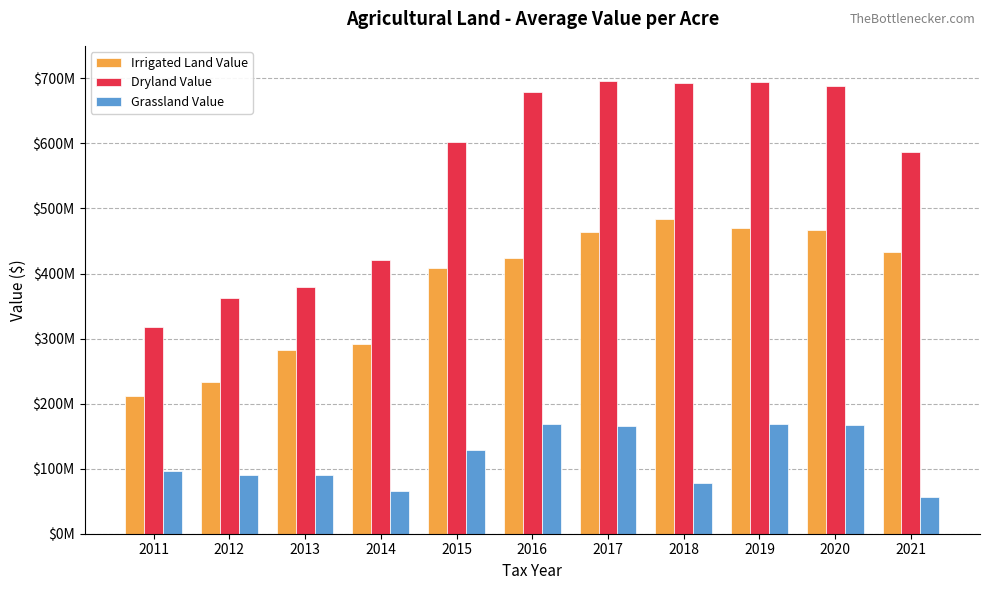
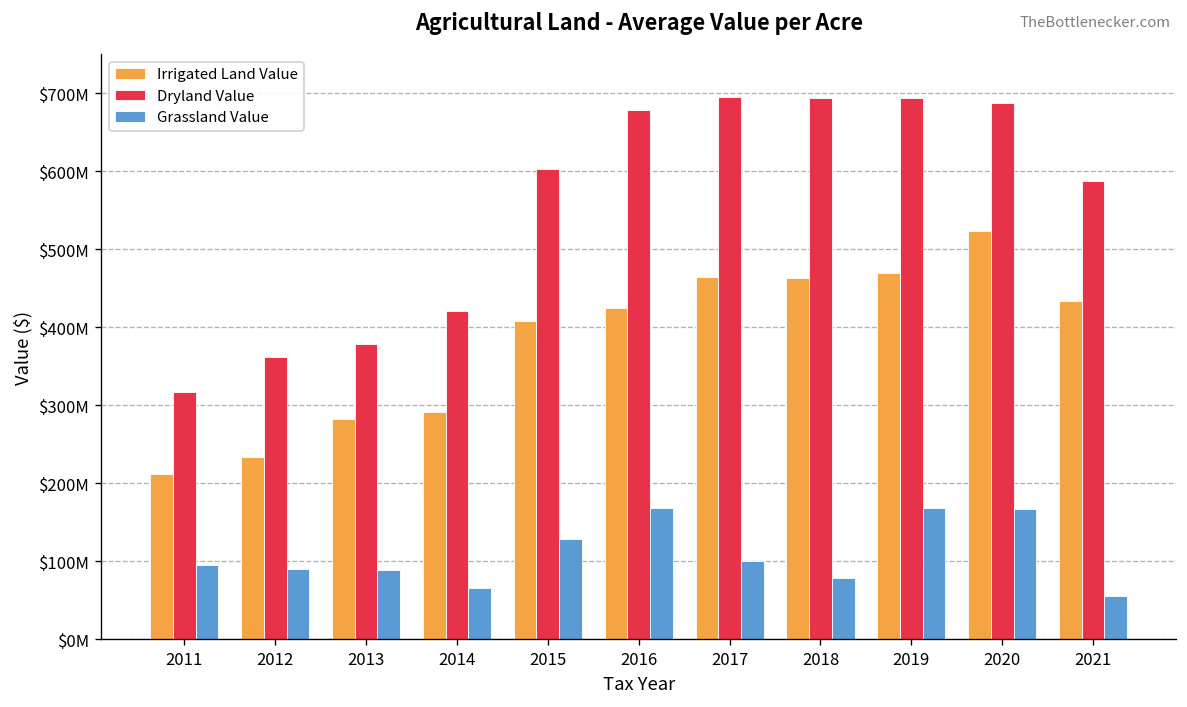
  {
    "Irrigated Land Value": {
      "2011": "$210000000",
      "2012": "$230000000",
      "2013": "$280000000",
      "2014": "$290000000",
      "2015": "$410000000",
      "2016": "$420000000",
      "2017": "$460000000",
-     "2018": "$480000000",
+     "2018": "$460000000",
      "2019": "$470000000",
-     "2020": "$470000000",
+     "2020": "$520000000",
      "2021": "$430000000"
    },
    "Dryland Value": {
      "2011": "$320000000",
      "2012": "$360000000",
      "2013": "$380000000",
      "2014": "$420000000",
      "2015": "$600000000",
      "2016": "$680000000",
      "2017": "$700000000",
      "2018": "$690000000",
      "2019": "$690000000",
      "2020": "$690000000",
      "2021": "$590000000"
    },
    "Grassland Value": {
      "2011": "$100000000",
      "2012": "$90000000",
      "2013": "$90000000",
      "2014": "$70000000",
      "2015": "$130000000",
      "2016": "$170000000",
-     "2017": "$160000000",
+     "2017": "$100000000",
      "2018": "$80000000",
      "2019": "$170000000",
      "2020": "$170000000",
      "2021": "$60000000"
    }
  }
